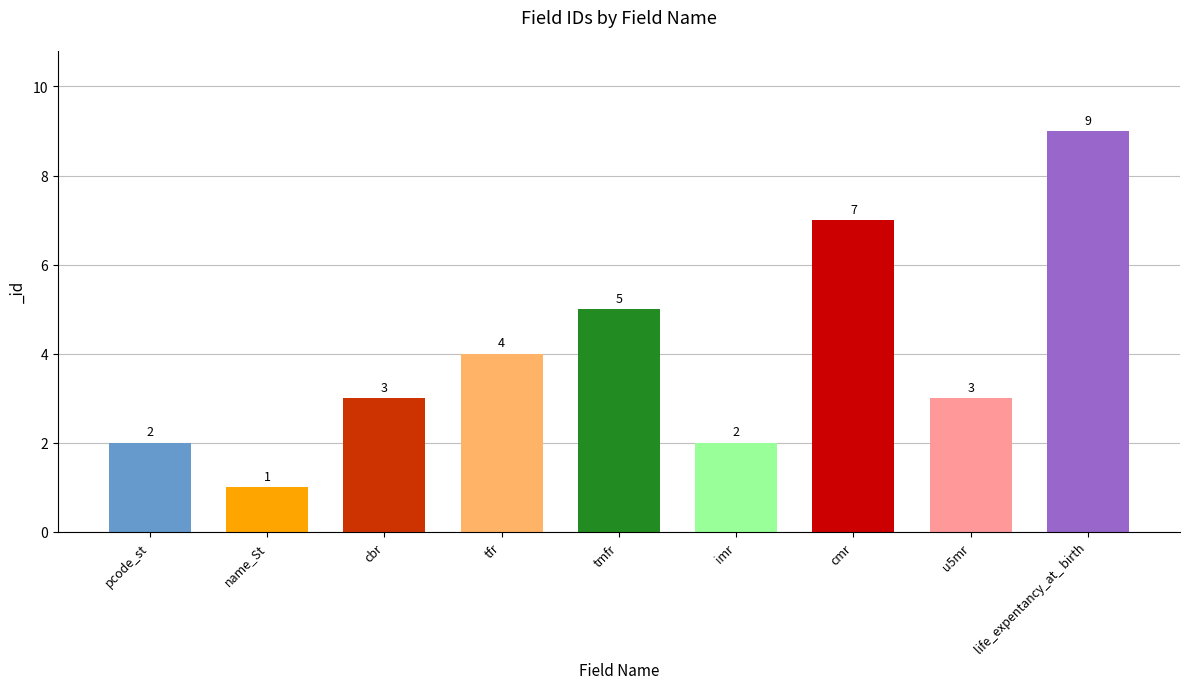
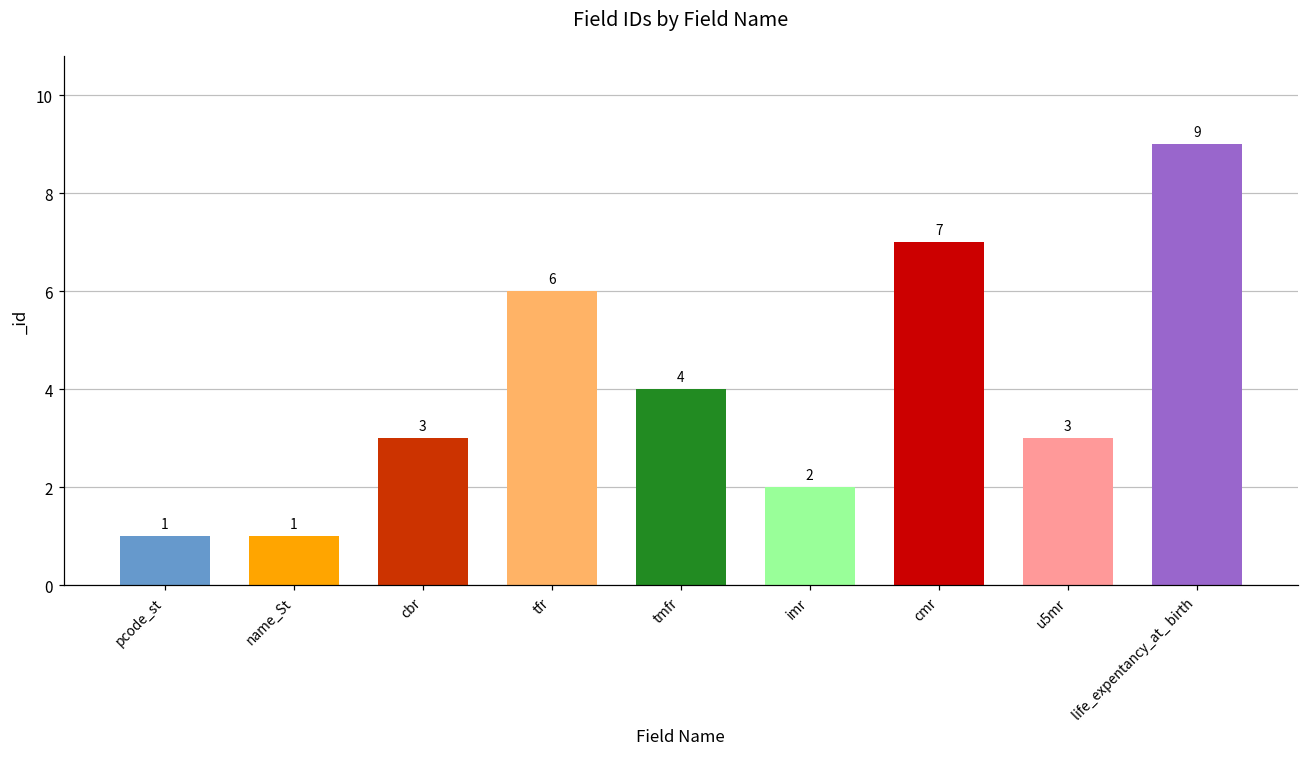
  {
-   "pcode_st": 2,
+   "pcode_st": 1,
    "name_St": 1,
    "cbr": 3,
-   "tfr": 4,
-   "tmfr": 5,
+   "tfr": 6,
+   "tmfr": 4,
    "imr": 2,
    "cmr": 7,
    "u5mr": 3,
    "life_expentancy_at_ birth": 9
  }
